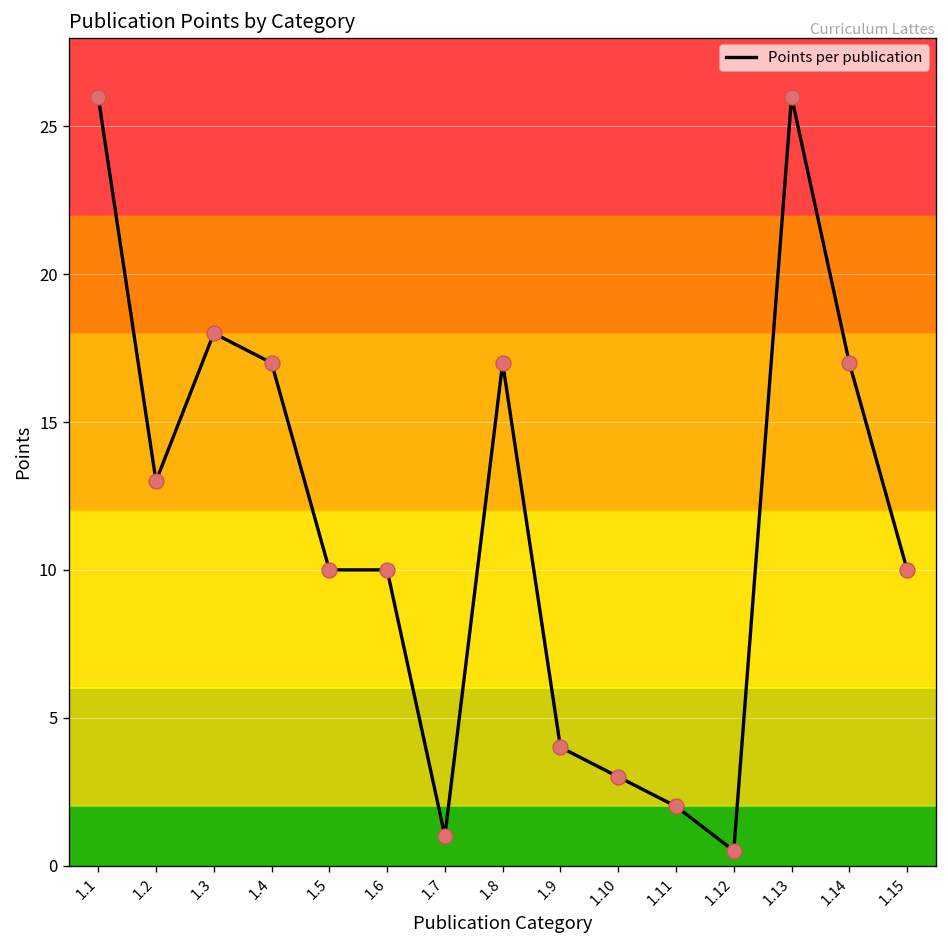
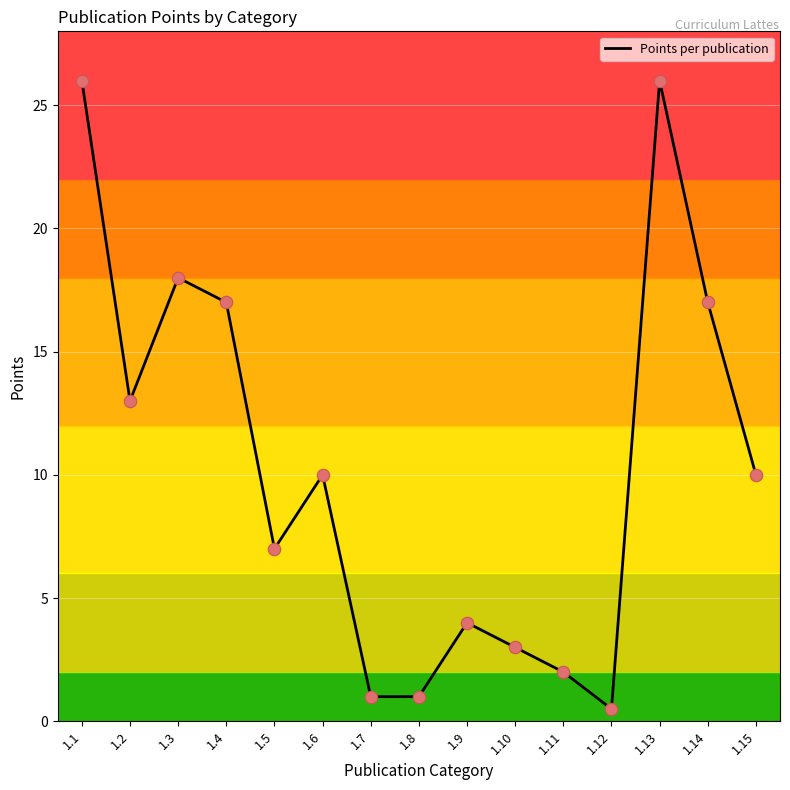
  {
    "1.1": 26,
    "1.2": 13,
    "1.3": 18,
    "1.4": 17,
-   "1.5": 10,
+   "1.5": 7,
    "1.6": 10,
    "1.7": 1,
-   "1.8": 17,
+   "1.8": 1,
    "1.9": 4,
    "1.10": 3,
    "1.11": 2,
    "1.12": 0.5,
    "1.13": 26,
    "1.14": 17,
    "1.15": 10
  }
